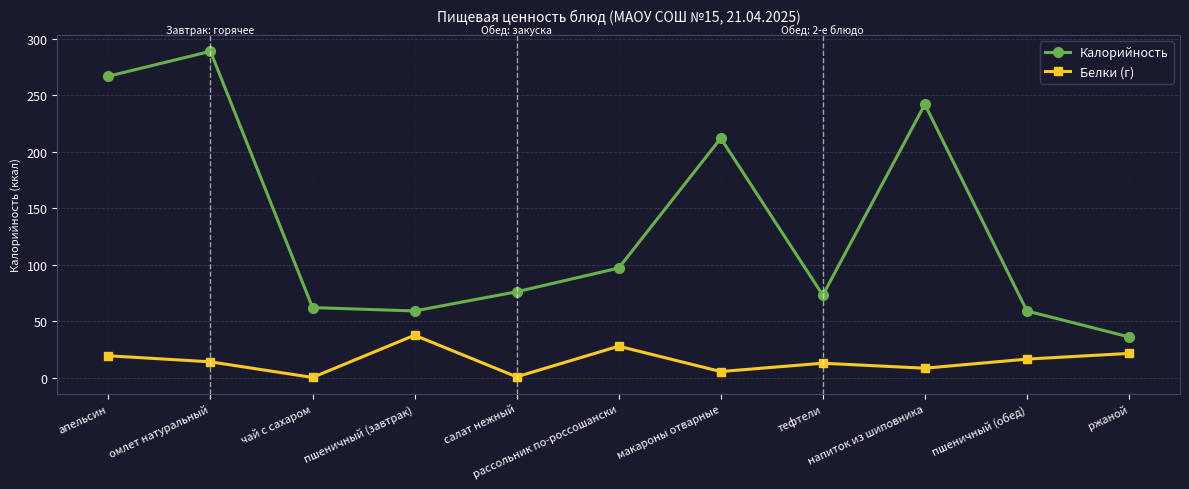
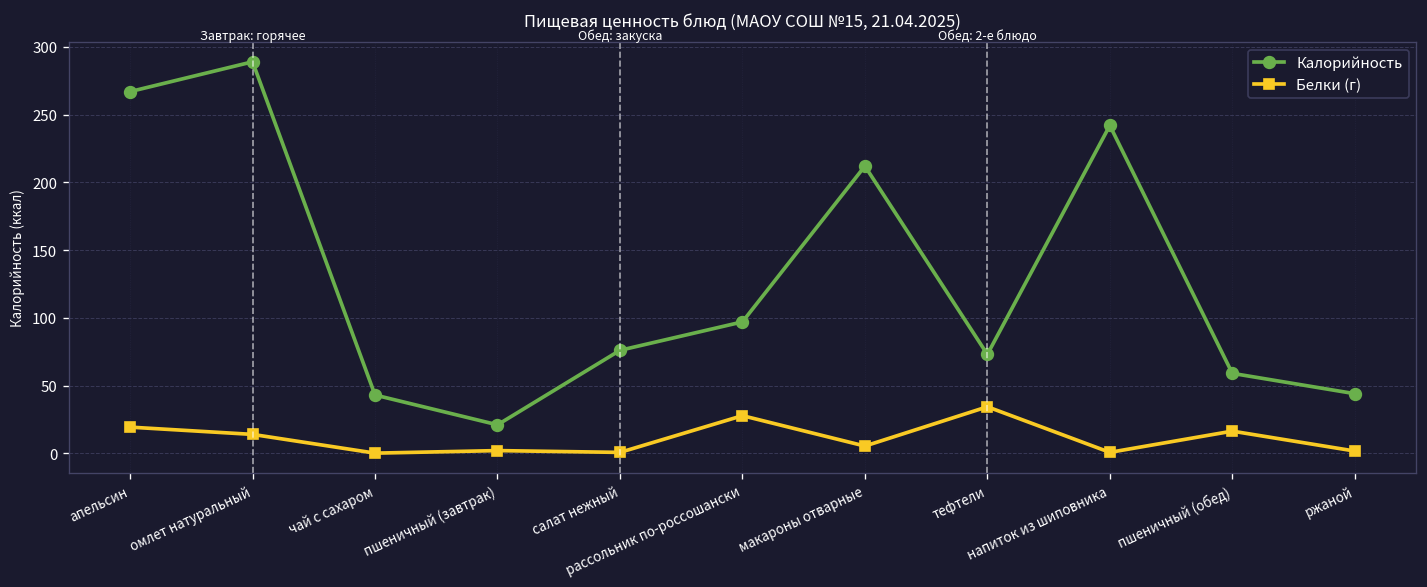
  {
    "Калорийность": {
      "апельсин": 267,
      "омлет натуральный": 289,
-     "чай с сахаром": 62,
-     "пшеничный (завтрак)": 59,
+     "чай с сахаром": 43,
+     "пшеничный (завтрак)": 21,
      "салат нежный": 76,
      "рассольник по-россошански": 97,
      "макароны отварные": 212,
      "тефтели": 73,
      "напиток из шиповника": 242,
      "пшеничный (обед)": 59,
-     "ржаной": 36
+     "ржаной": 44
    },
    "Белки (г)": {
      "апельсин": 19,
      "омлет натуральный": 14,
      "чай с сахаром": 0,
-     "пшеничный (завтрак)": 38,
+     "пшеничный (завтрак)": 2,
      "салат нежный": 1,
      "рассольник по-россошански": 28,
      "макароны отварные": 5,
-     "тефтели": 13,
-     "напиток из шиповника": 8,
+     "тефтели": 34,
+     "напиток из шиповника": 1,
      "пшеничный (обед)": 16,
-     "ржаной": 21
+     "ржаной": 2
    }
  }
